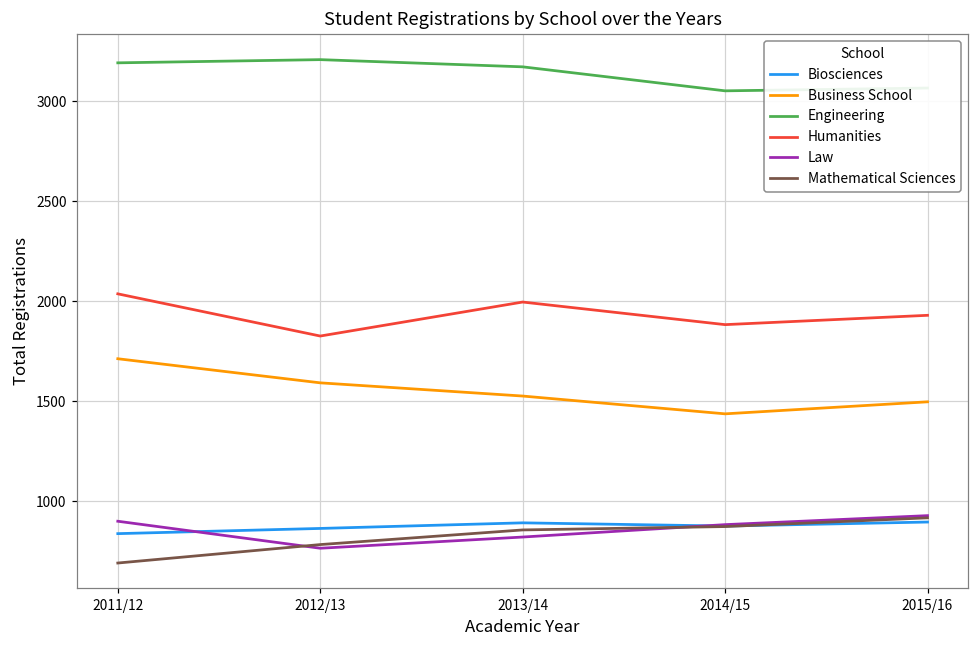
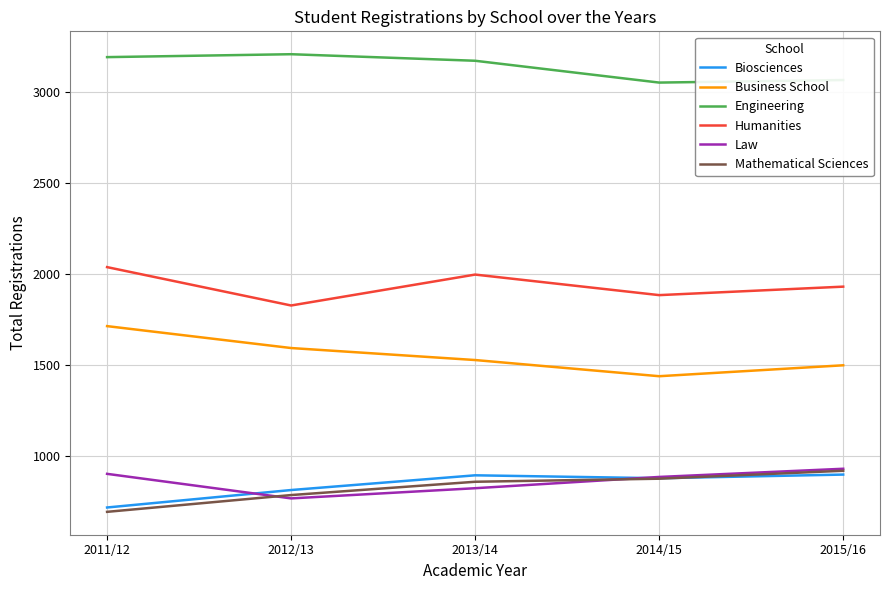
  {
    "Biosciences": {
-     "2011/12": 840,
-     "2012/13": 870,
+     "2011/12": 720,
+     "2012/13": 810,
      "2013/14": 890,
      "2015/16": 900
    },
    "Business School": {
      "2011/12": 1710,
      "2012/13": 1590,
      "2013/14": 1530,
      "2014/15": 1440,
      "2015/16": 1500
    },
    "Engineering": {
      "2011/12": 3190,
      "2012/13": 3210,
      "2013/14": 3170,
      "2014/15": 3050
    },
    "Humanities": {
      "2011/12": 2040,
      "2012/13": 1830,
      "2013/14": 2000,
      "2014/15": 1880,
      "2015/16": 1930
    },
    "Law": {
      "2011/12": 900,
      "2012/13": 770,
      "2013/14": 820
    },
    "Mathematical Sciences": {
      "2011/12": 690,
      "2012/13": 780,
      "2013/14": 860
    }
  }
